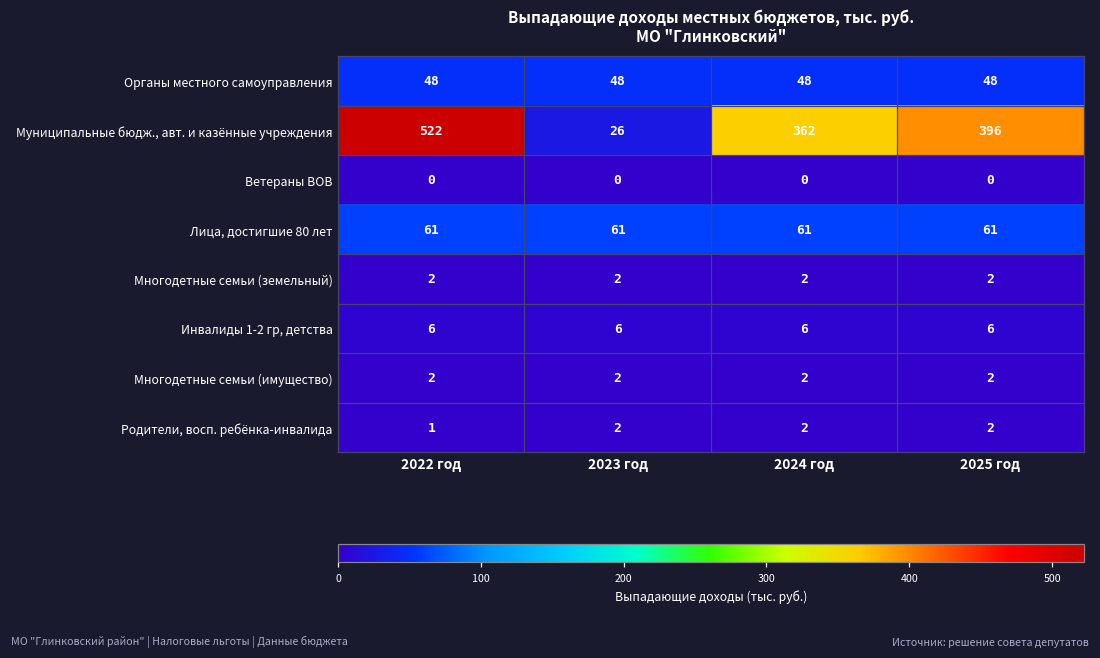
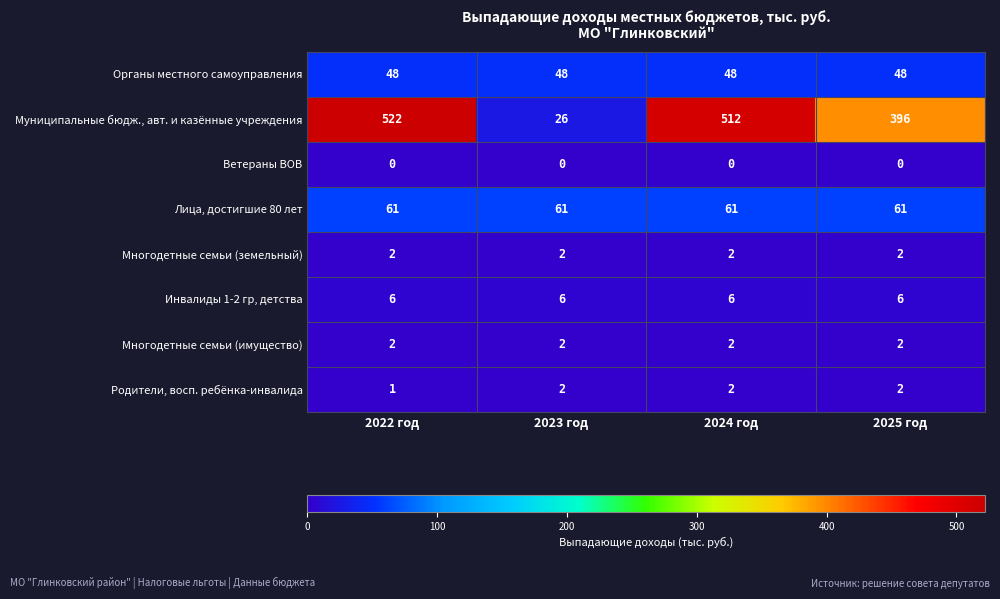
  {
    "Органы местного самоуправления": {
      "2022 год": 48,
      "2023 год": 48,
      "2024 год": 48,
      "2025 год": 48
    },
    "Муниципальные бюдж., авт. и казённые учреждения": {
      "2022 год": 522,
      "2023 год": 26,
-     "2024 год": 362,
+     "2024 год": 512,
      "2025 год": 396
    },
    "Ветераны ВОВ": {
      "2022 год": 0,
      "2023 год": 0,
      "2024 год": 0,
      "2025 год": 0
    },
    "Лица, достигшие 80 лет": {
      "2022 год": 61,
      "2023 год": 61,
      "2024 год": 61,
      "2025 год": 61
    },
    "Многодетные семьи (земельный)": {
      "2022 год": 2,
      "2023 год": 2,
      "2024 год": 2,
      "2025 год": 2
    },
    "Инвалиды 1-2 гр, детства": {
      "2022 год": 6,
      "2023 год": 6,
      "2024 год": 6,
      "2025 год": 6
    },
    "Многодетные семьи (имущество)": {
      "2022 год": 2,
      "2023 год": 2,
      "2024 год": 2,
      "2025 год": 2
    },
    "Родители, восп. ребёнка-инвалида": {
      "2022 год": 1,
      "2023 год": 2,
      "2024 год": 2,
      "2025 год": 2
    }
  }
